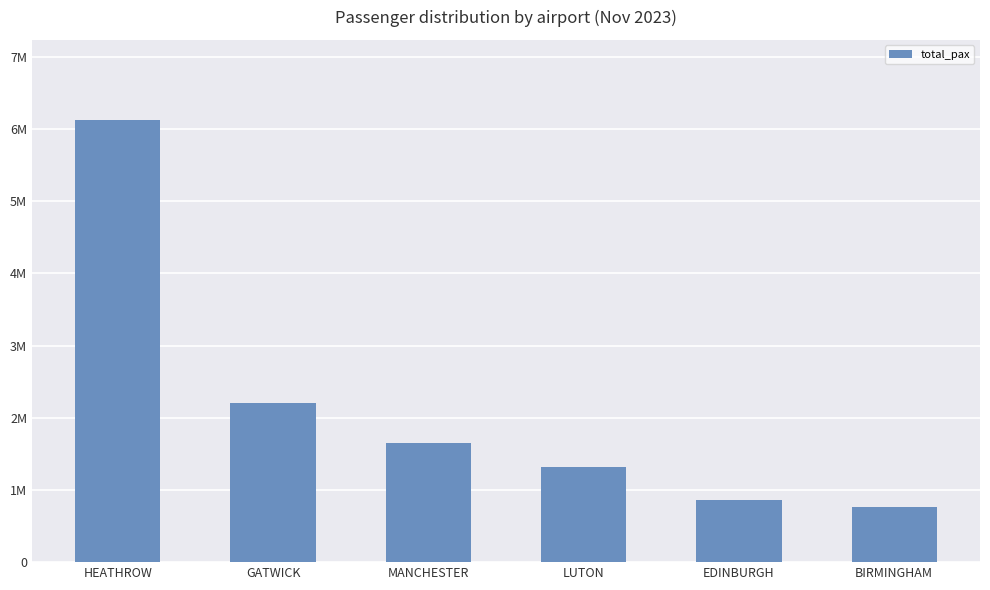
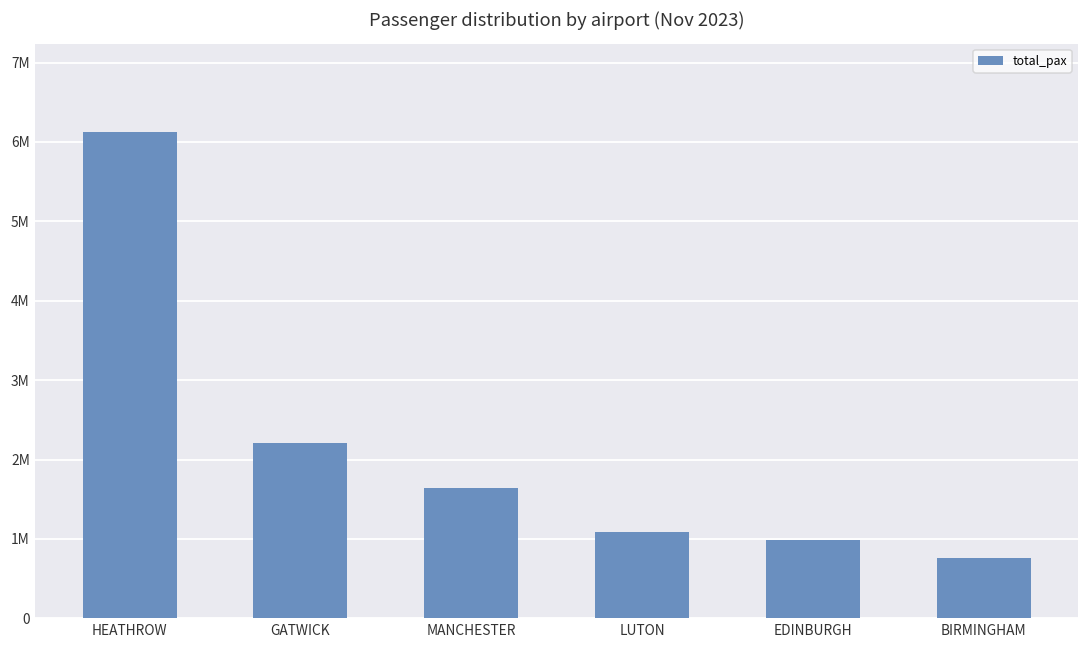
  {
    "HEATHROW": 6100000,
    "GATWICK": 2200000,
    "MANCHESTER": 1600000,
-   "LUTON": 1300000,
-   "EDINBURGH": 900000,
+   "LUTON": 1100000,
+   "EDINBURGH": 1000000,
    "BIRMINGHAM": 800000
  }
